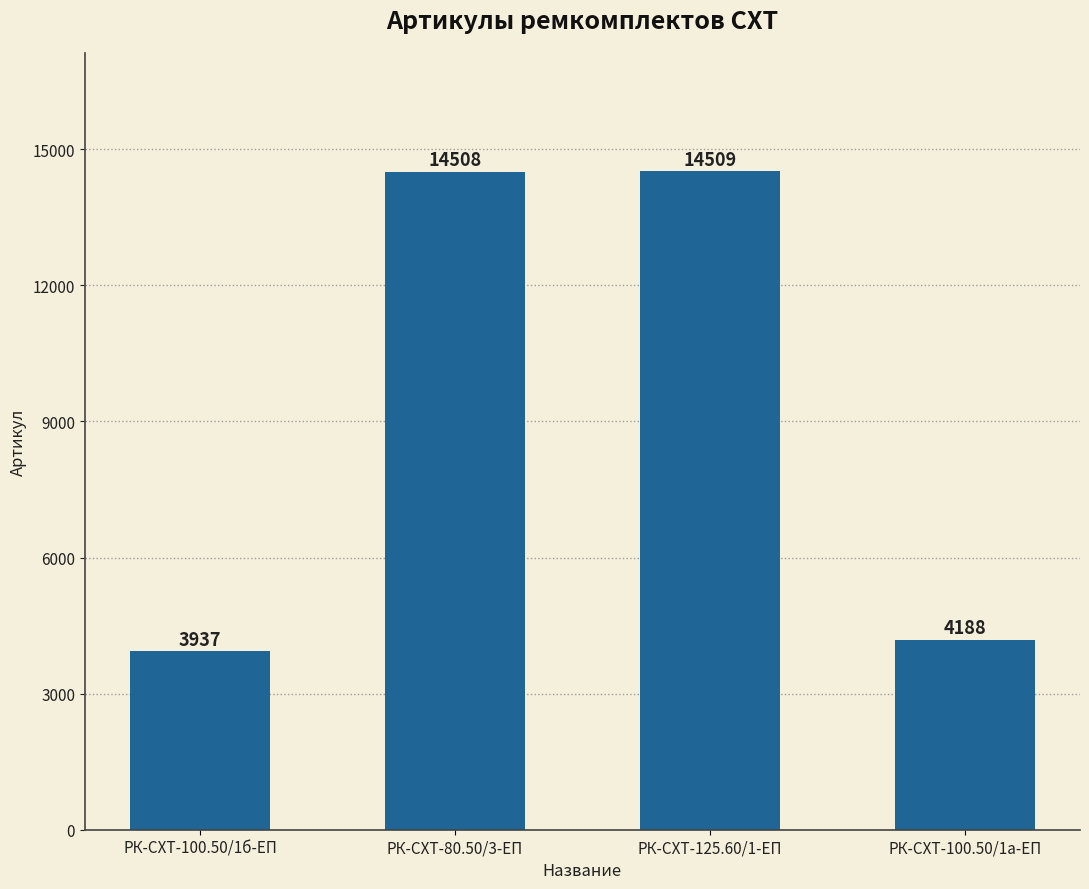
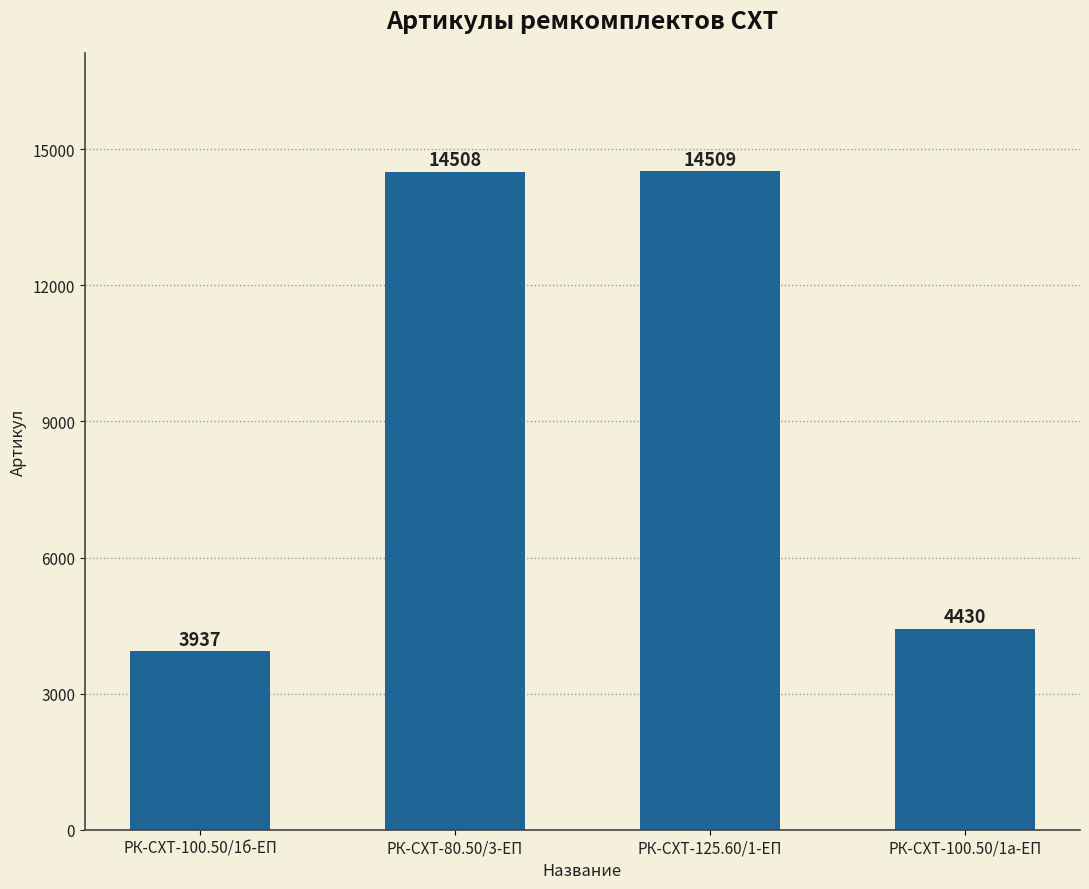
  {
    "РК-СХТ-100.50/1б-ЕП": 3937,
    "РК-СХТ-80.50/3-ЕП": 14508,
    "РК-СХТ-125.60/1-ЕП": 14509,
-   "РК-СХТ-100.50/1а-ЕП": 4188
+   "РК-СХТ-100.50/1а-ЕП": 4430
  }
